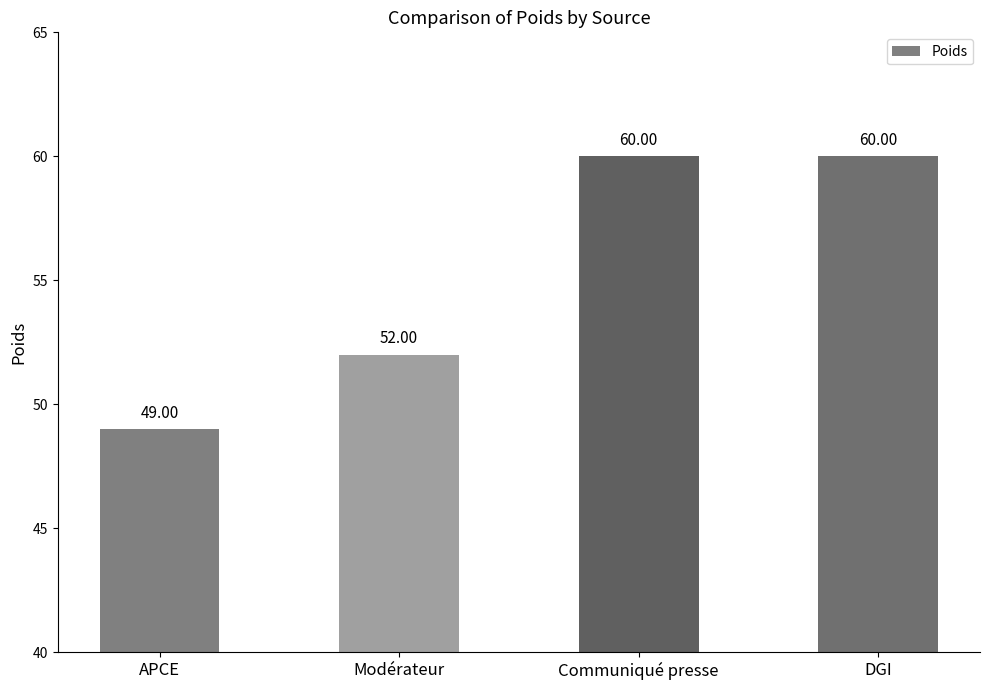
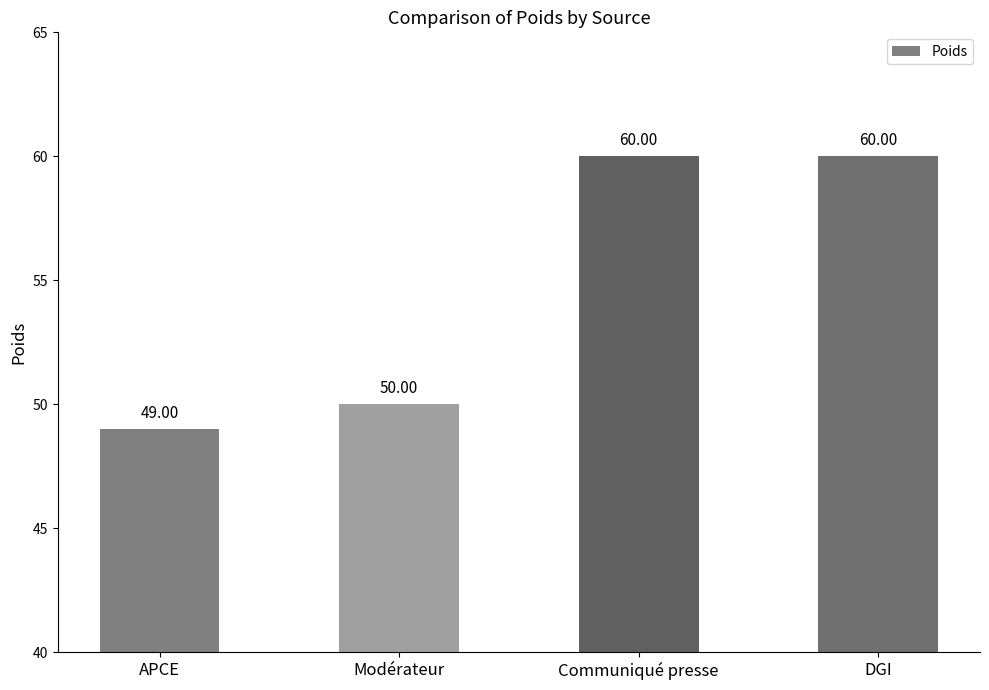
  {
    "APCE": 49.00,
-   "Modérateur": 52.00,
+   "Modérateur": 50.00,
    "Communiqué presse": 60.00,
    "DGI": 60.00
  }
